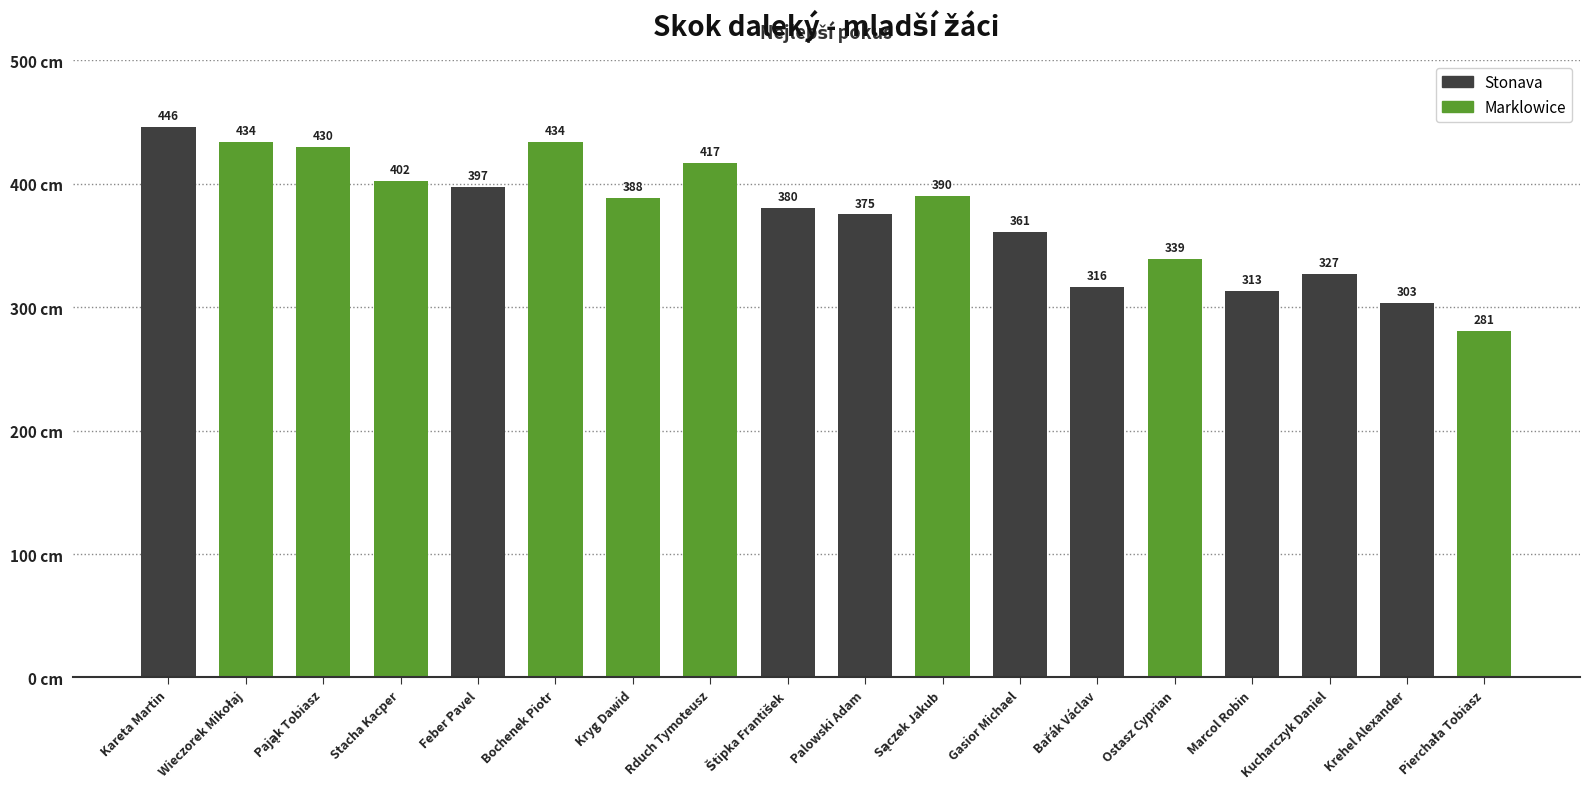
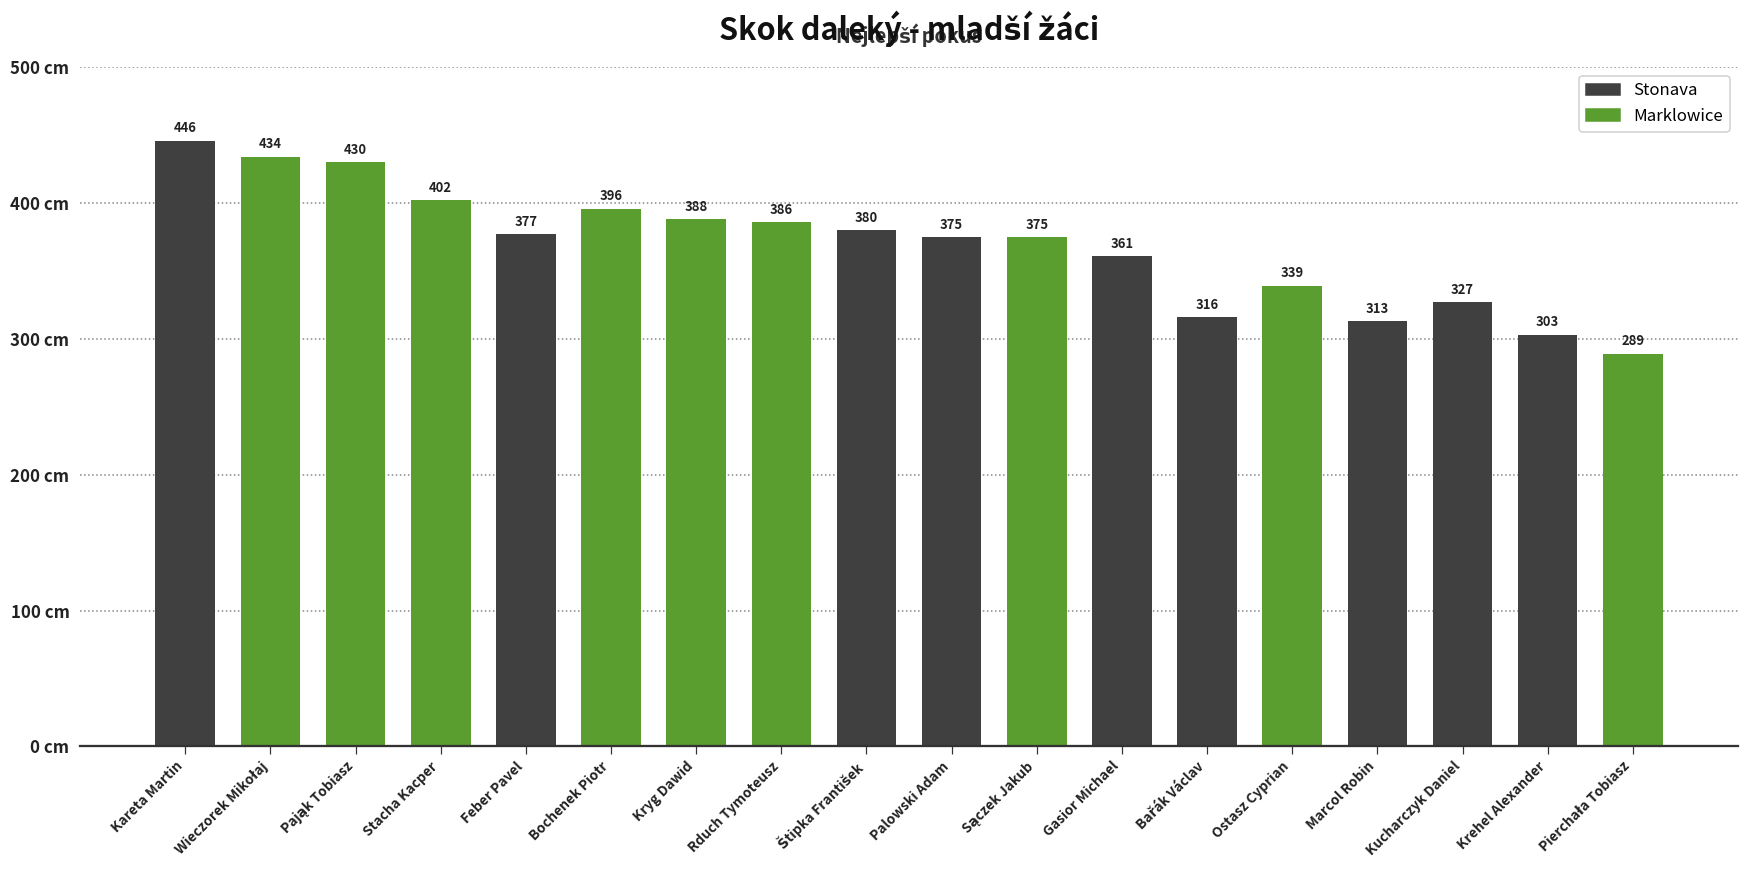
  {
    "Kareta Martin": 446,
    "Wieczorek Mikołaj": 434,
    "Pająk Tobiasz": 430,
    "Stacha Kacper": 402,
-   "Feber Pavel": 397,
-   "Bochenek Piotr": 434,
+   "Feber Pavel": 377,
+   "Bochenek Piotr": 396,
    "Kryg Dawid": 388,
-   "Rduch Tymoteusz": 417,
+   "Rduch Tymoteusz": 386,
    "Štipka František": 380,
    "Palowski Adam": 375,
-   "Sączek Jakub": 390,
+   "Sączek Jakub": 375,
    "Gasior Michael": 361,
    "Bařák Václav": 316,
    "Ostasz Cyprian": 339,
    "Marcol Robin": 313,
    "Kucharczyk Daniel": 327,
    "Krehel Alexander": 303,
-   "Pierchała Tobiasz": 281
+   "Pierchała Tobiasz": 289
  }
